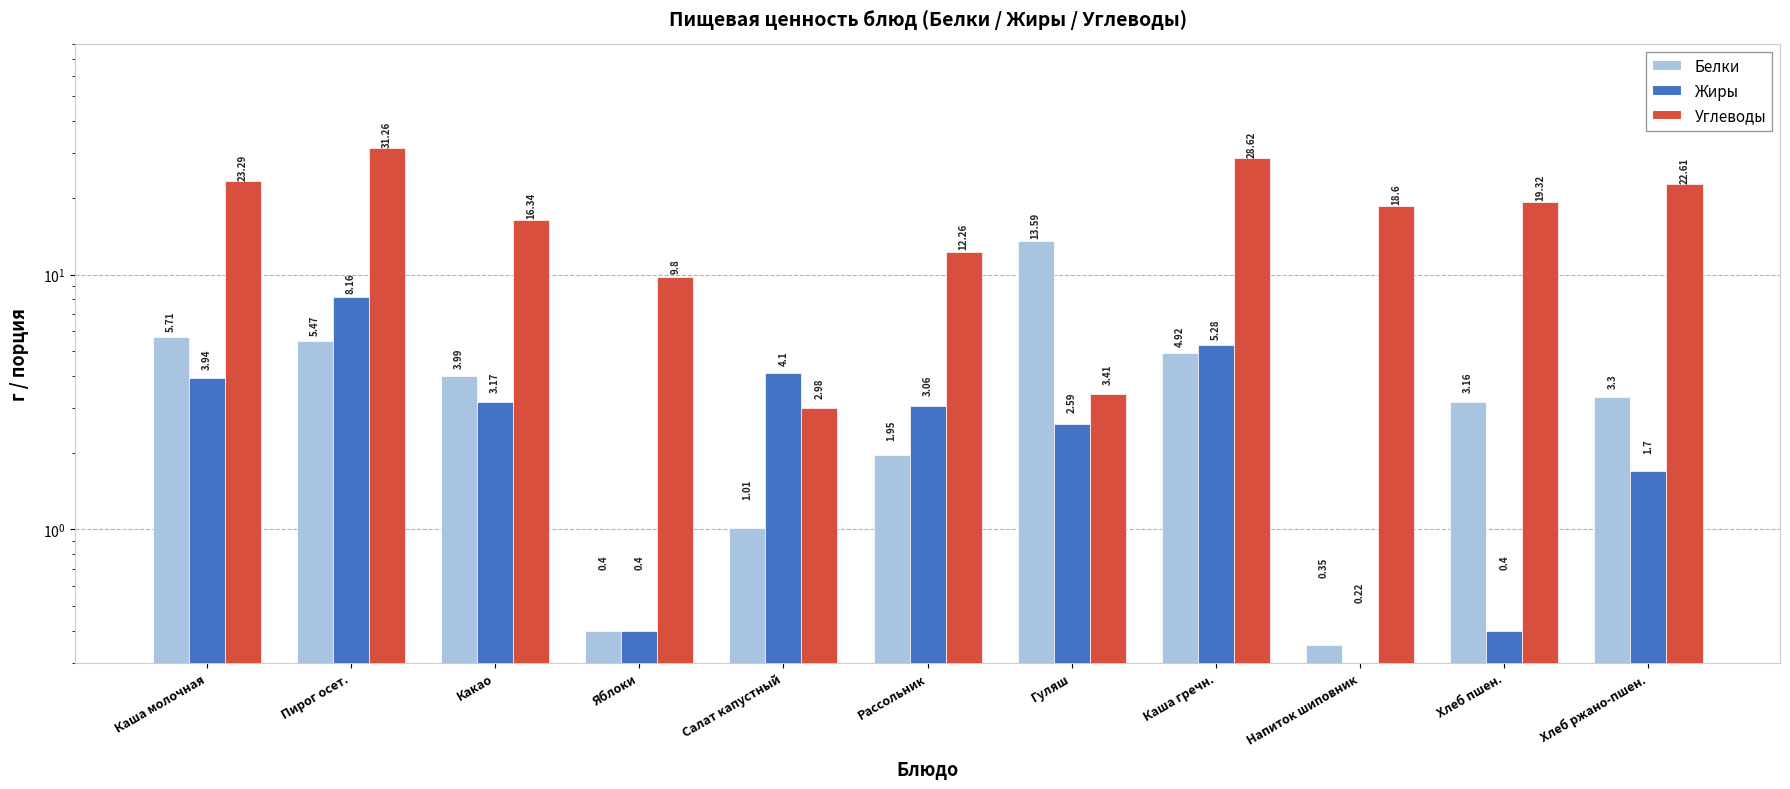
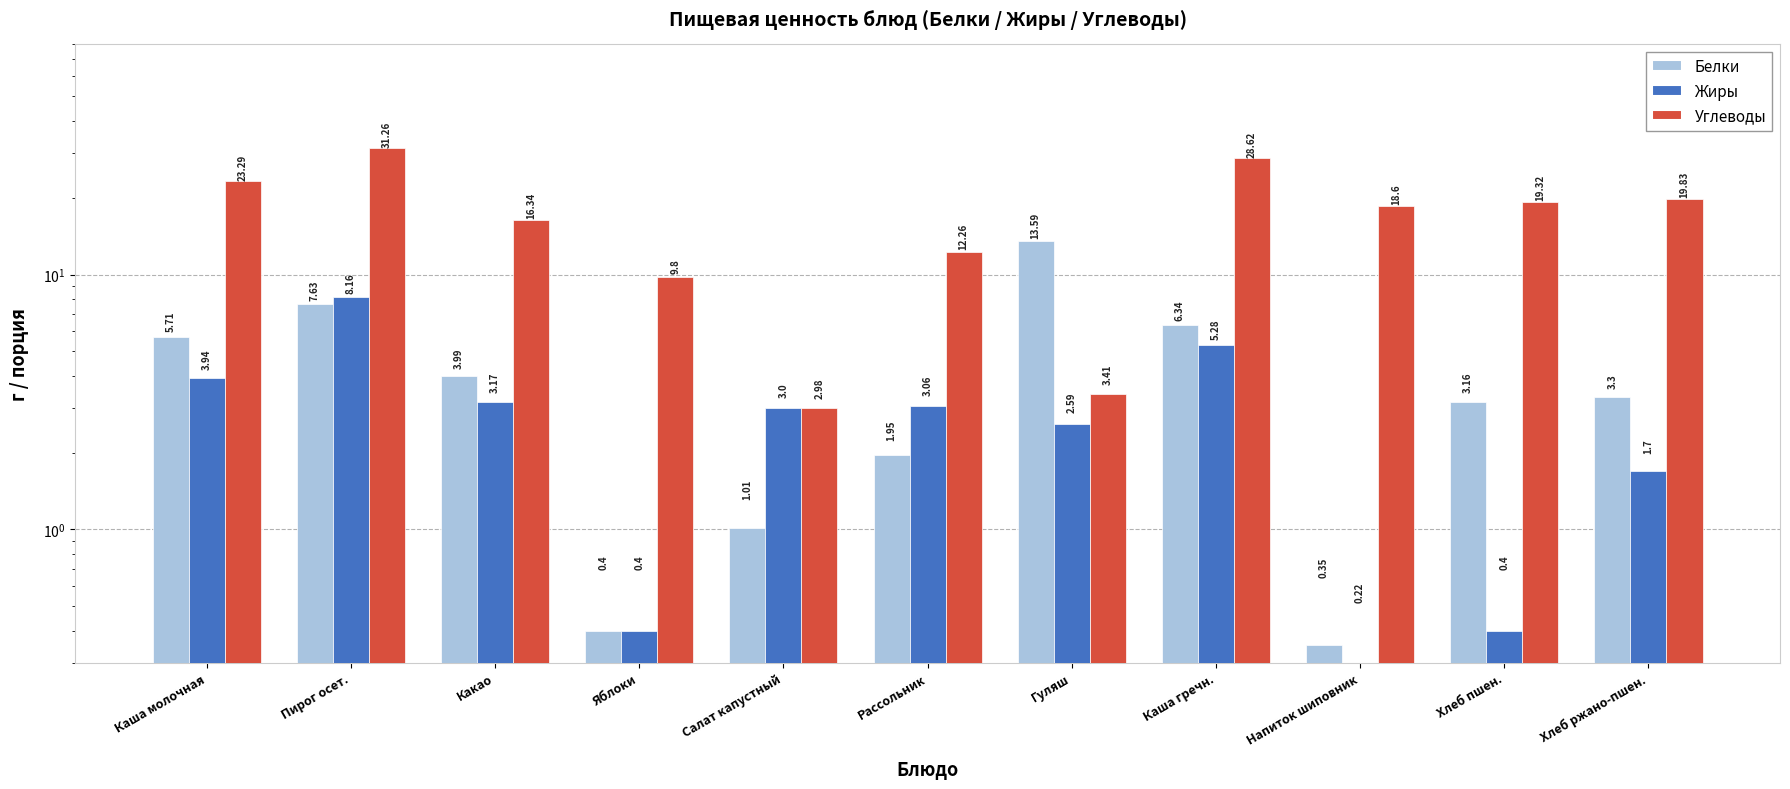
  {
    "Белки": {
      "Каша молочная": 5.71,
-     "Пирог осет.": 5.47,
+     "Пирог осет.": 7.63,
      "Какао": 3.99,
      "Рассольник": 1.95,
      "Гуляш": 13.59,
-     "Каша гречн.": 4.92,
+     "Каша гречн.": 6.34,
      "Хлеб пшен.": 3.16,
      "Хлеб ржано-пшен.": 3.3
    },
    "Жиры": {
      "Каша молочная": 3.94,
      "Пирог осет.": 8.16,
      "Какао": 3.17,
-     "Салат капустный": 4.1,
+     "Салат капустный": 3.0,
      "Рассольник": 3.06,
      "Гуляш": 2.59,
      "Каша гречн.": 5.28,
      "Хлеб ржано-пшен.": 1.7
    },
    "Углеводы": {
      "Каша молочная": 23.29,
      "Пирог осет.": 31.26,
      "Какао": 16.34,
      "Яблоки": 9.8,
      "Салат капустный": 2.98,
      "Рассольник": 12.26,
      "Гуляш": 3.41,
      "Каша гречн.": 28.62,
      "Напиток шиповник": 18.6,
      "Хлеб пшен.": 19.32,
-     "Хлеб ржано-пшен.": 22.61
+     "Хлеб ржано-пшен.": 19.83
    }
  }
